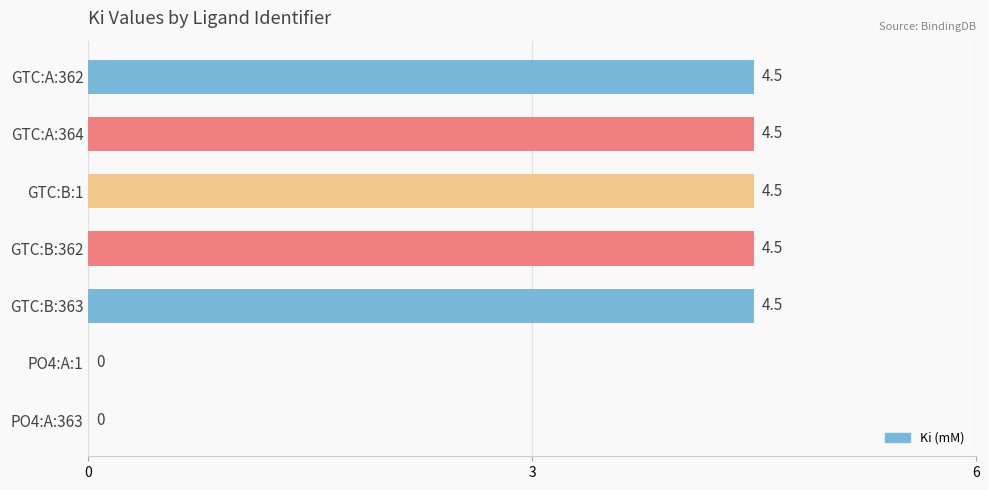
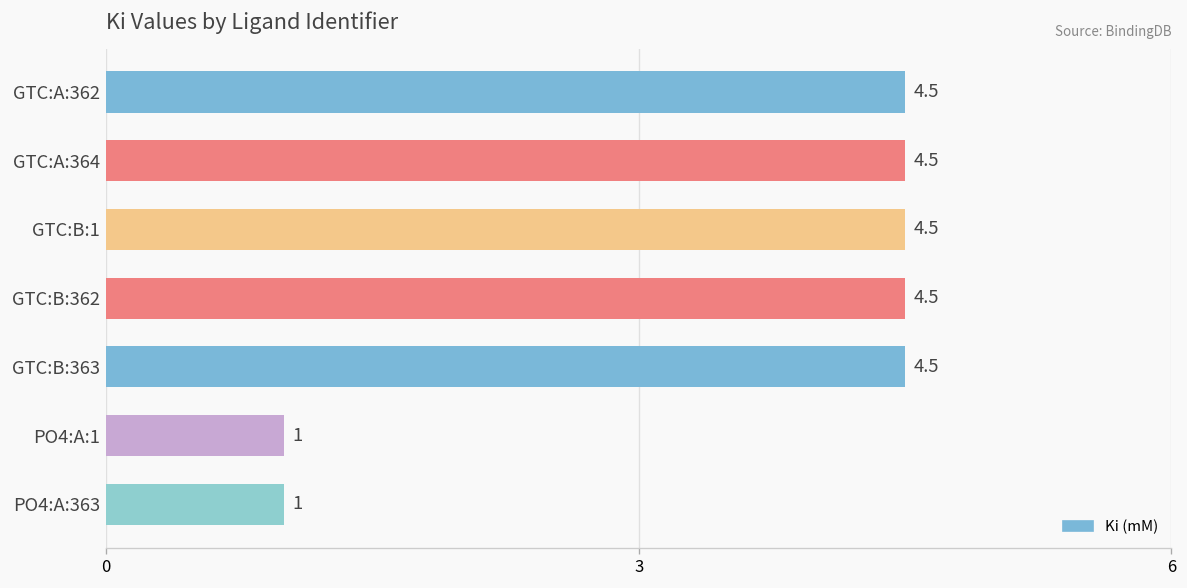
  {
    "GTC:A:362": 4.5,
    "GTC:A:364": 4.5,
    "GTC:B:1": 4.5,
    "GTC:B:362": 4.5,
    "GTC:B:363": 4.5,
-   "PO4:A:1": 0,
-   "PO4:A:363": 0
+   "PO4:A:1": 1,
+   "PO4:A:363": 1
  }
